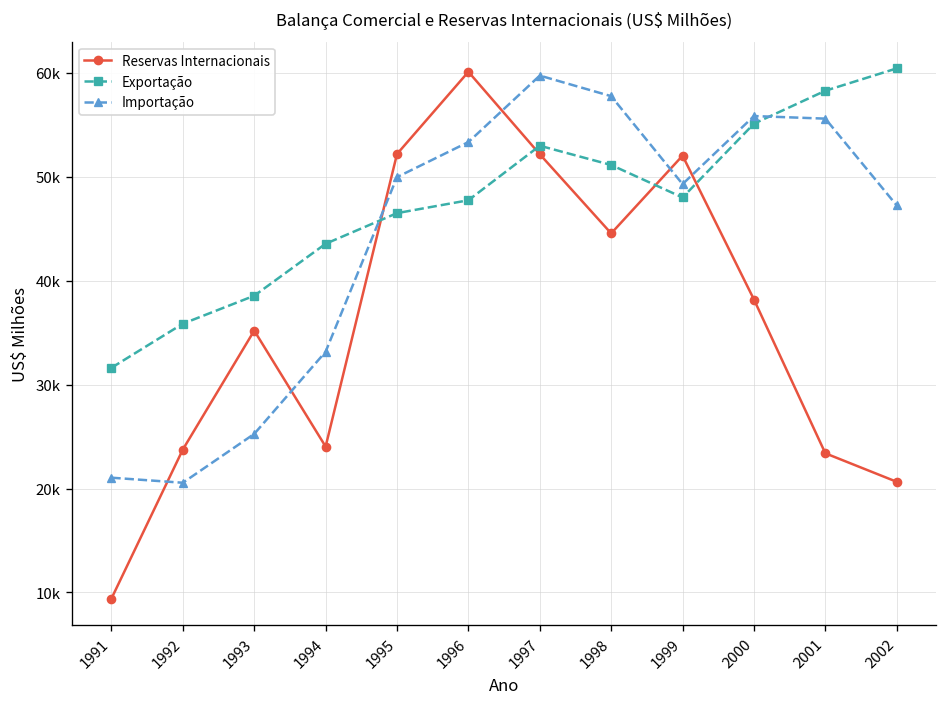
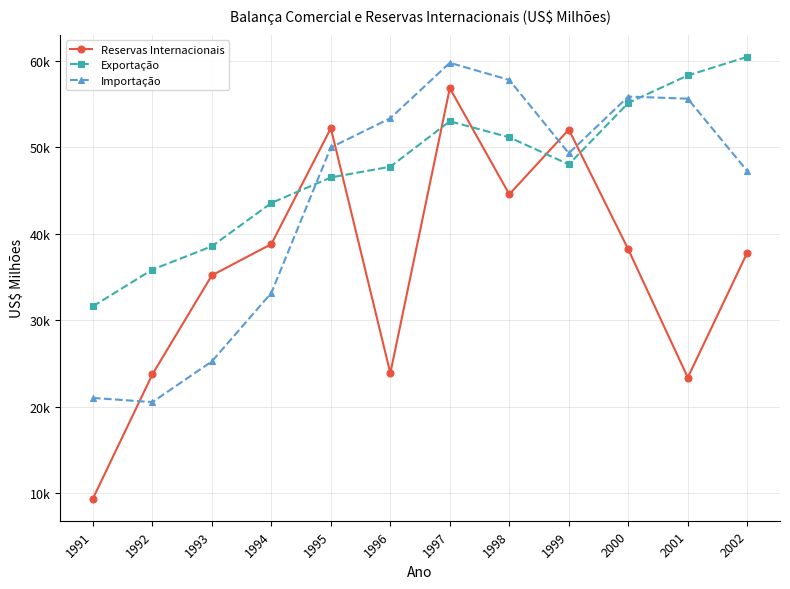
  {
    "Reservas Internacionais": {
      "1991": 9000,
      "1992": 24000,
      "1993": 35000,
-     "1994": 24000,
+     "1994": 39000,
      "1995": 52000,
-     "1996": 60000,
-     "1997": 52000,
+     "1996": 24000,
+     "1997": 57000,
      "1998": 45000,
      "1999": 52000,
      "2000": 38000,
      "2001": 23000,
-     "2002": 21000
+     "2002": 38000
    }
  }
